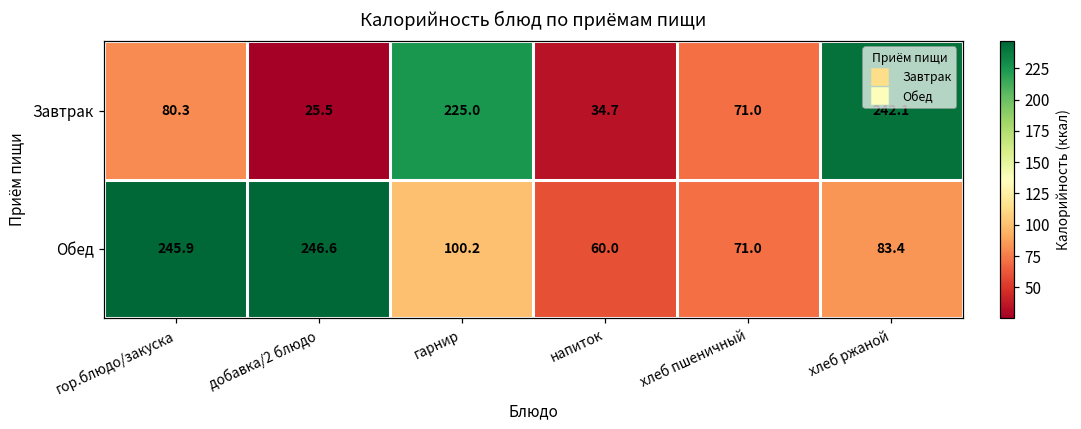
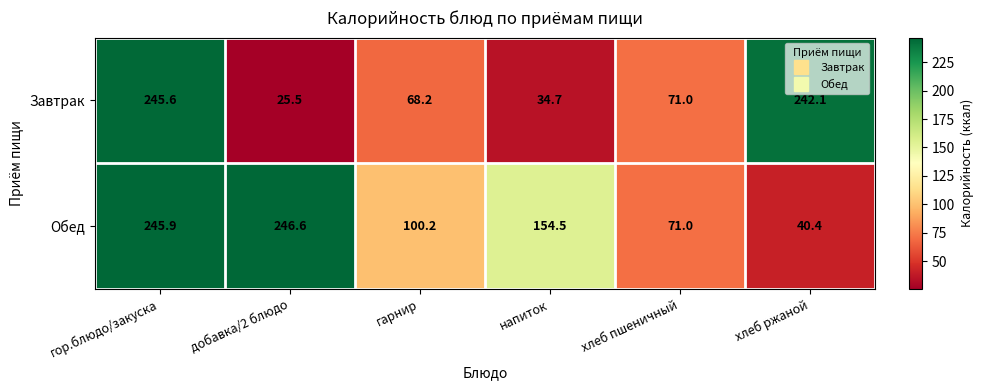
  {
    "Завтрак": {
-     "гор.блюдо/закуска": 80.3,
+     "гор.блюдо/закуска": 245.6,
      "добавка/2 блюдо": 25.5,
-     "гарнир": 225.0,
+     "гарнир": 68.2,
      "напиток": 34.7,
      "хлеб пшеничный": 71.0
    },
    "Обед": {
      "гор.блюдо/закуска": 245.9,
      "добавка/2 блюдо": 246.6,
      "гарнир": 100.2,
-     "напиток": 60.0,
+     "напиток": 154.5,
      "хлеб пшеничный": 71.0,
-     "хлеб ржаной": 83.4
+     "хлеб ржаной": 40.4
    }
  }
